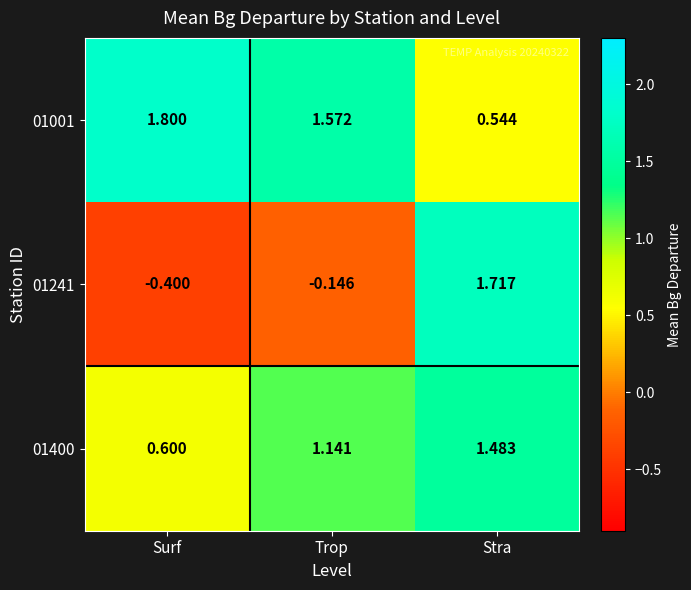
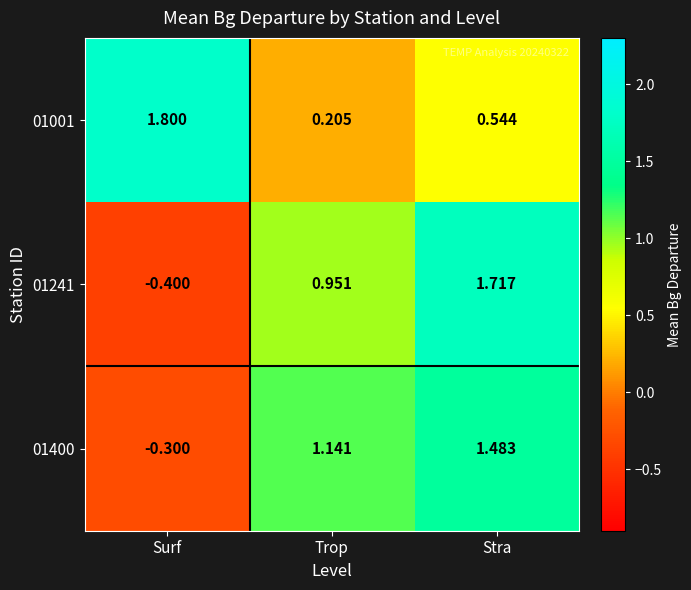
  {
    "01001": {
      "Surf": 1.800,
-     "Trop": 1.572
+     "Trop": 0.205
    },
    "01241": {
      "Surf": -0.400,
-     "Trop": -0.146,
+     "Trop": 0.951,
      "Stra": 1.717
    },
    "01400": {
-     "Surf": 0.600,
+     "Surf": -0.300,
      "Trop": 1.141,
      "Stra": 1.483
    }
  }
